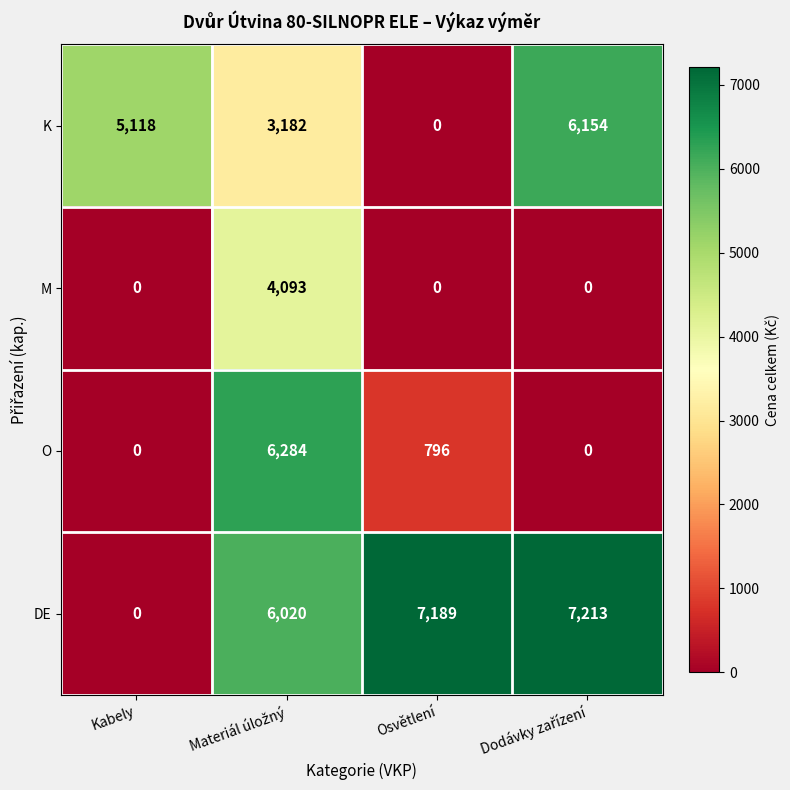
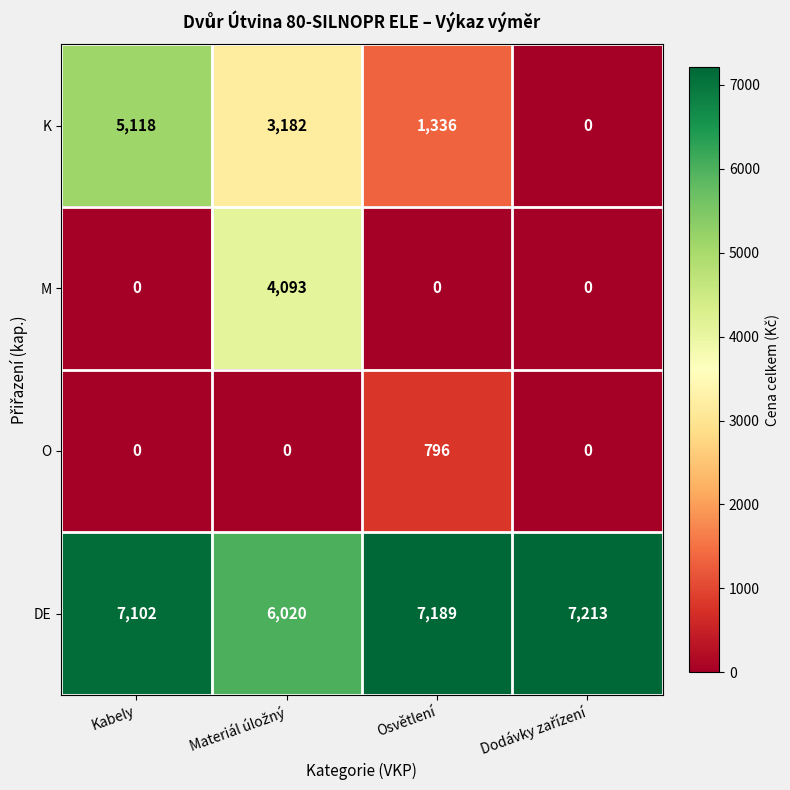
  {
    "K": {
      "Kabely": "5,118",
      "Materiál úložný": "3,182",
-     "Osvětlení": "0",
-     "Dodávky zařízení": "6,154"
+     "Osvětlení": "1,336",
+     "Dodávky zařízení": "0"
    },
    "M": {
      "Kabely": "0",
      "Materiál úložný": "4,093",
      "Osvětlení": "0",
      "Dodávky zařízení": "0"
    },
    "O": {
      "Kabely": "0",
-     "Materiál úložný": "6,284",
+     "Materiál úložný": "0",
      "Osvětlení": "796",
      "Dodávky zařízení": "0"
    },
    "DE": {
-     "Kabely": "0",
+     "Kabely": "7,102",
      "Materiál úložný": "6,020",
      "Osvětlení": "7,189",
      "Dodávky zařízení": "7,213"
    }
  }
